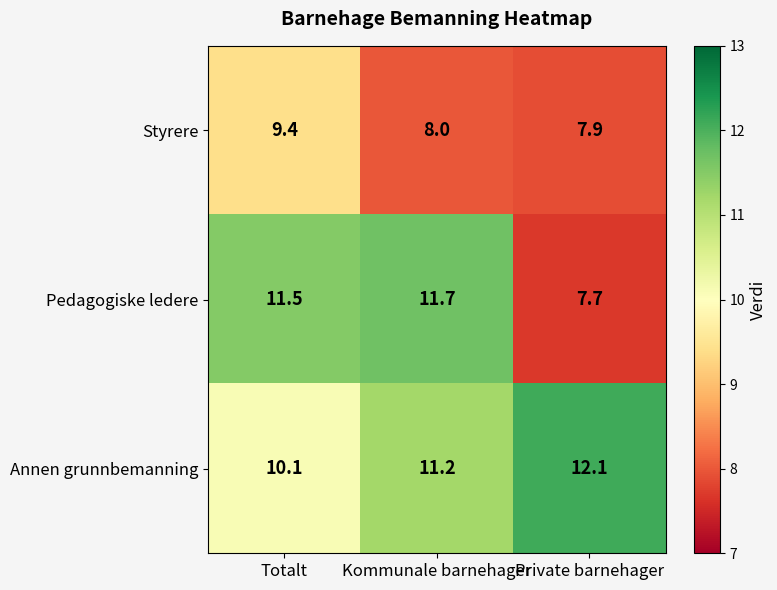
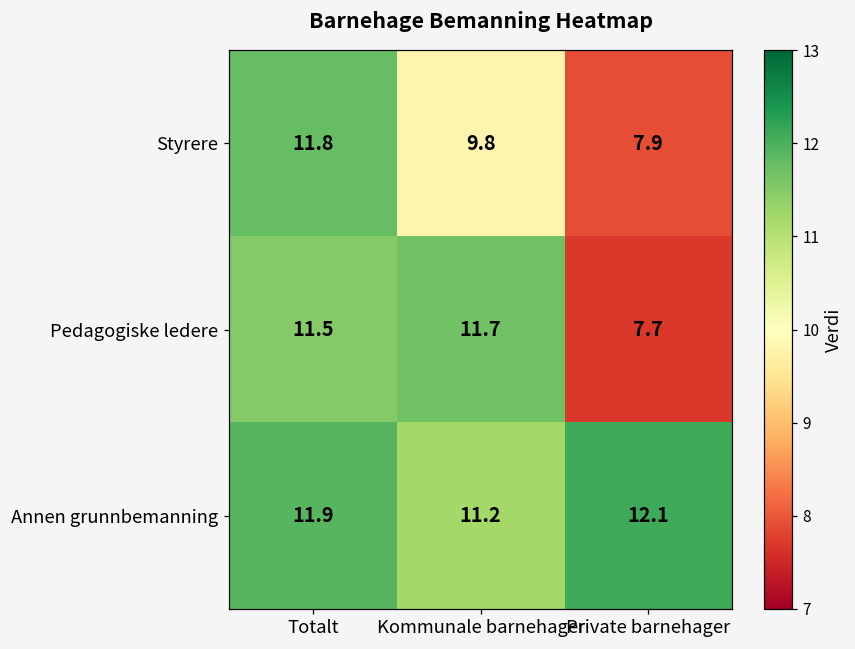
  {
    "Styrere": {
-     "Totalt": 9.4,
-     "Kommunale barnehager": 8.0,
+     "Totalt": 11.8,
+     "Kommunale barnehager": 9.8,
      "Private barnehager": 7.9
    },
    "Pedagogiske ledere": {
      "Totalt": 11.5,
      "Kommunale barnehager": 11.7,
      "Private barnehager": 7.7
    },
    "Annen grunnbemanning": {
-     "Totalt": 10.1,
+     "Totalt": 11.9,
      "Kommunale barnehager": 11.2,
      "Private barnehager": 12.1
    }
  }
